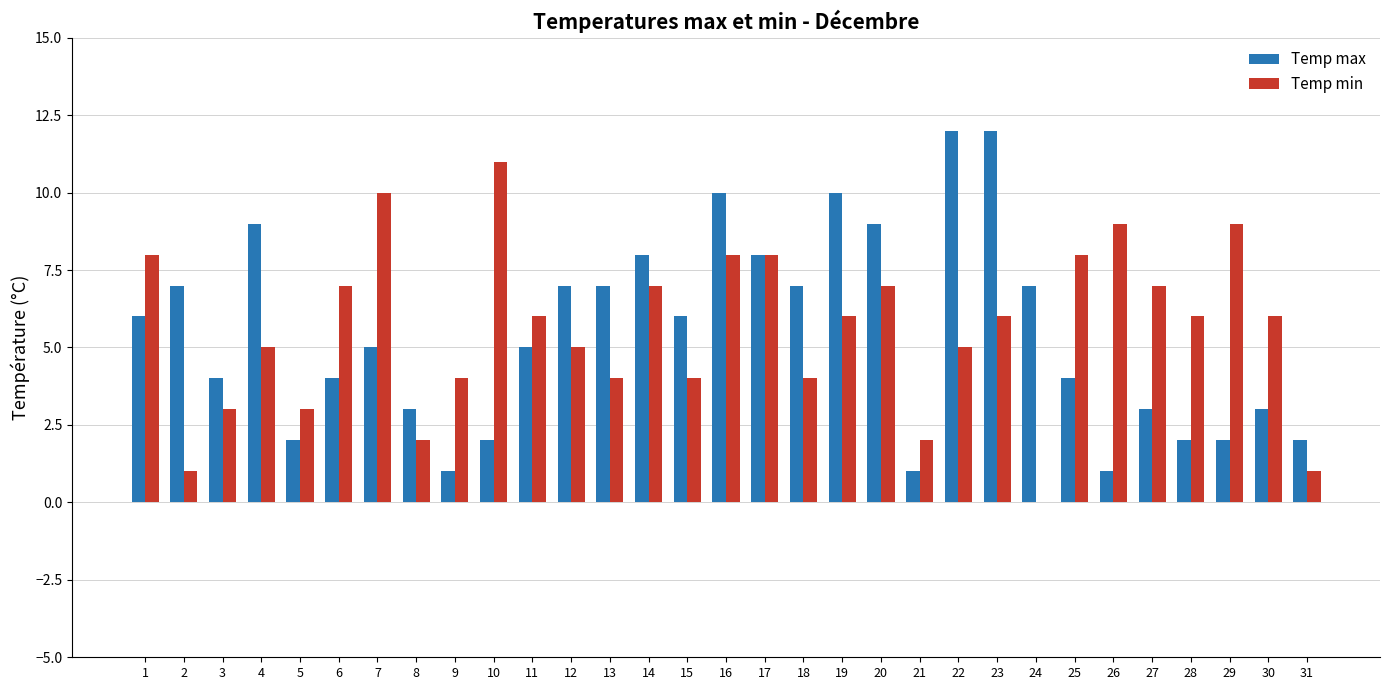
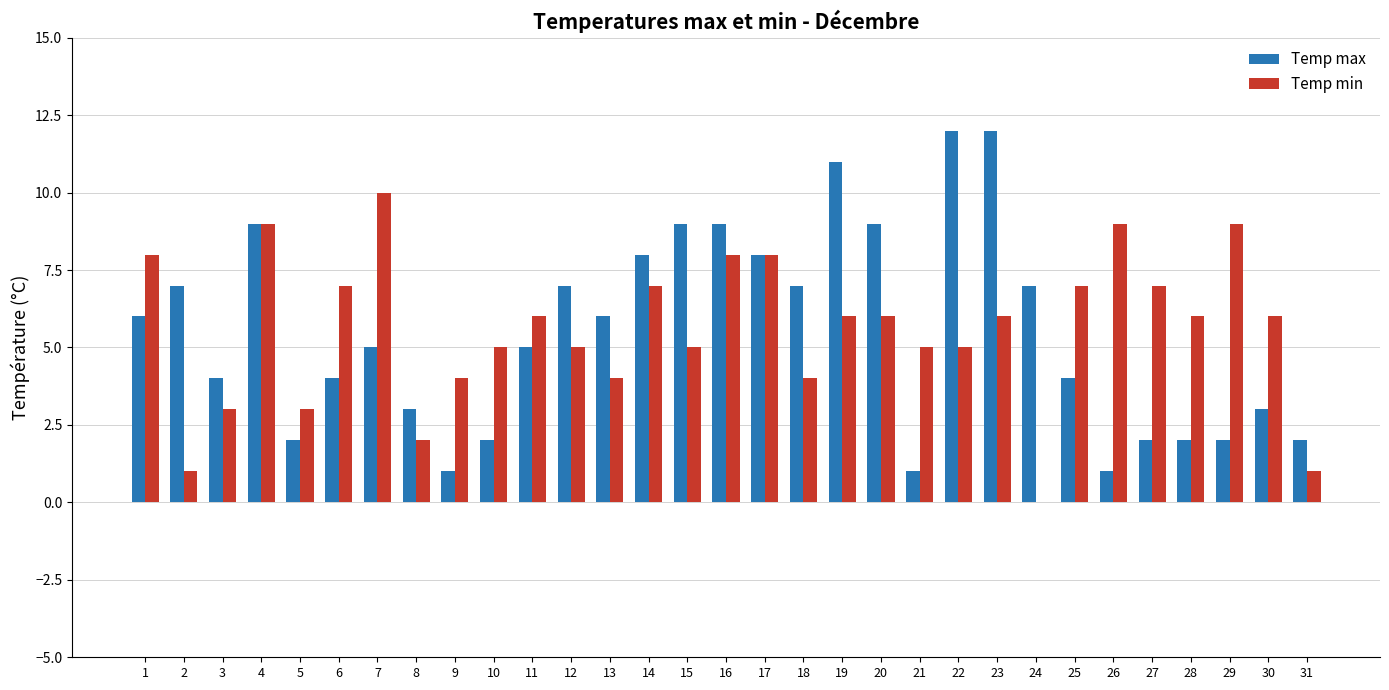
  {
    "Temp max": {
      "1": 6,
      "2": 7,
      "3": 4,
      "4": 9,
      "5": 2,
      "6": 4,
      "7": 5,
      "8": 3,
      "9": 1,
      "10": 2,
      "11": 5,
      "12": 7,
-     "13": 7,
+     "13": 6,
      "14": 8,
-     "15": 6,
-     "16": 10,
+     "15": 9,
+     "16": 9,
      "17": 8,
      "18": 7,
-     "19": 10,
+     "19": 11,
      "20": 9,
      "21": 1,
      "22": 12,
      "23": 12,
      "24": 7,
      "25": 4,
      "26": 1,
-     "27": 3,
+     "27": 2,
      "28": 2,
      "29": 2,
      "30": 3,
      "31": 2
    },
    "Temp min": {
      "1": 8,
      "2": 1,
      "3": 3,
-     "4": 5,
+     "4": 9,
      "5": 3,
      "6": 7,
      "7": 10,
      "8": 2,
      "9": 4,
-     "10": 11,
+     "10": 5,
      "11": 6,
      "12": 5,
      "13": 4,
      "14": 7,
-     "15": 4,
+     "15": 5,
      "16": 8,
      "17": 8,
      "18": 4,
      "19": 6,
-     "20": 7,
-     "21": 2,
+     "20": 6,
+     "21": 5,
      "22": 5,
      "23": 6,
      "24": 0,
-     "25": 8,
+     "25": 7,
      "26": 9,
      "27": 7,
      "28": 6,
      "29": 9,
      "30": 6,
      "31": 1
    }
  }
